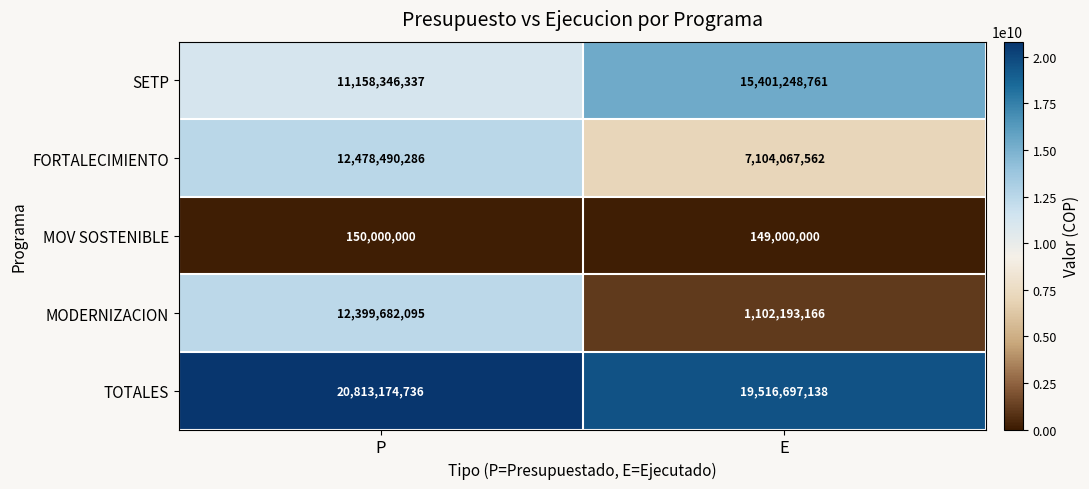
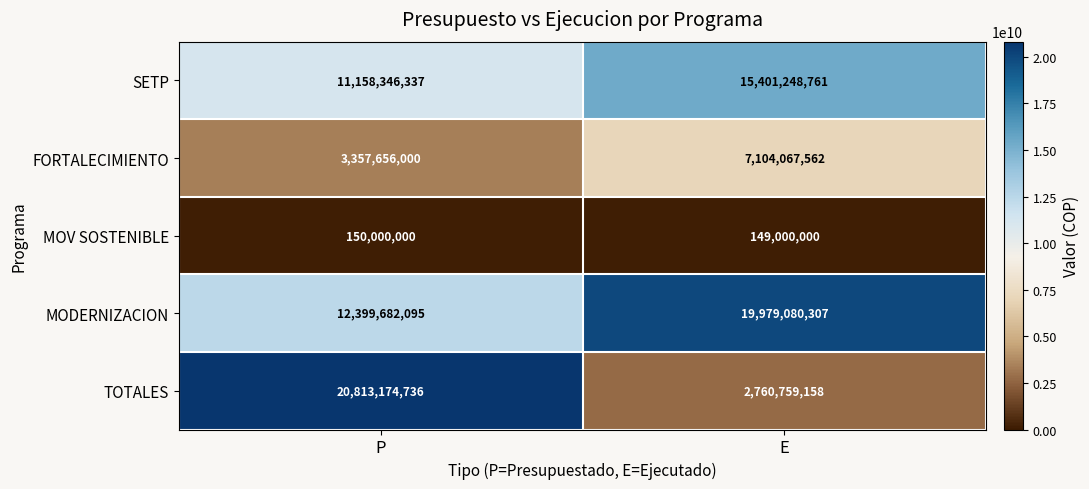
  {
    "SETP": {
      "P": "11,158,346,337",
      "E": "15,401,248,761"
    },
    "FORTALECIMIENTO": {
-     "P": "12,478,490,286",
+     "P": "3,357,656,000",
      "E": "7,104,067,562"
    },
    "MOV SOSTENIBLE": {
      "P": "150,000,000",
      "E": "149,000,000"
    },
    "MODERNIZACION": {
      "P": "12,399,682,095",
-     "E": "1,102,193,166"
+     "E": "19,979,080,307"
    },
    "TOTALES": {
      "P": "20,813,174,736",
-     "E": "19,516,697,138"
+     "E": "2,760,759,158"
    }
  }
